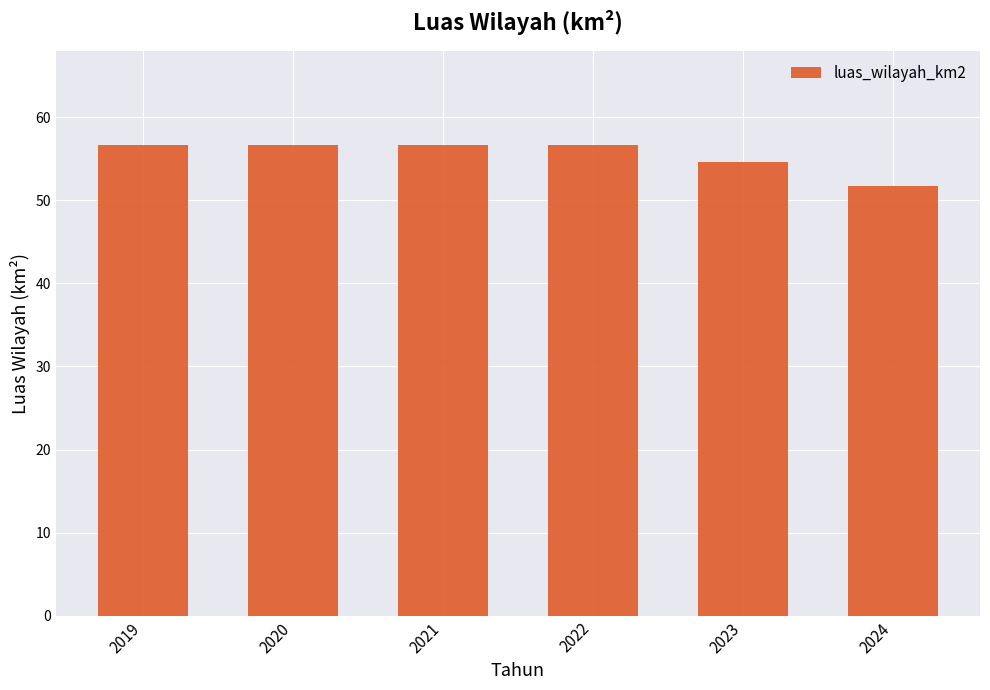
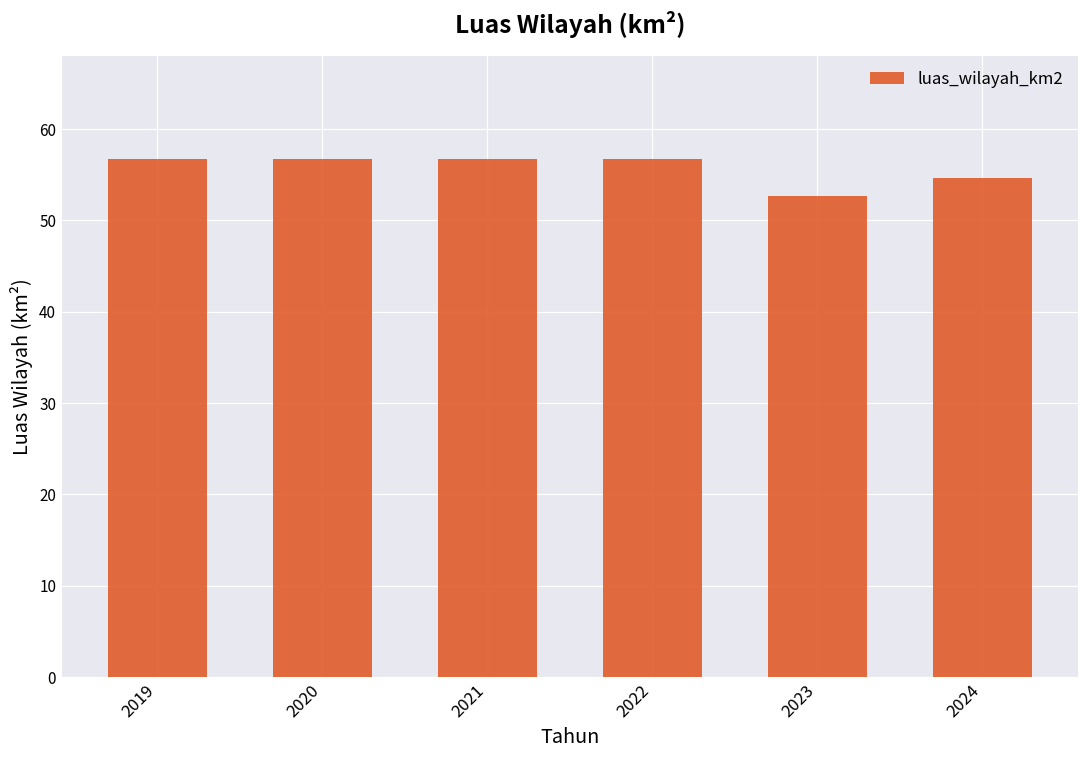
  {
    "2019": 57,
    "2020": 57,
    "2021": 57,
    "2022": 57,
-   "2023": 55,
-   "2024": 52
+   "2023": 53,
+   "2024": 55
  }
